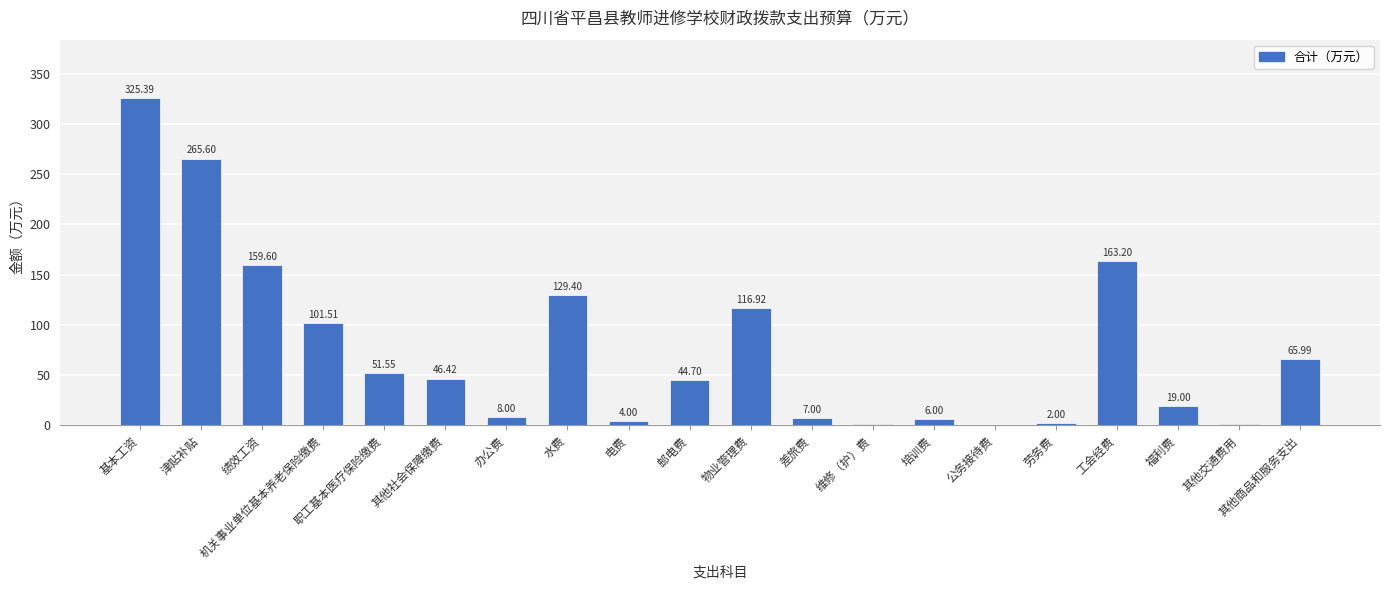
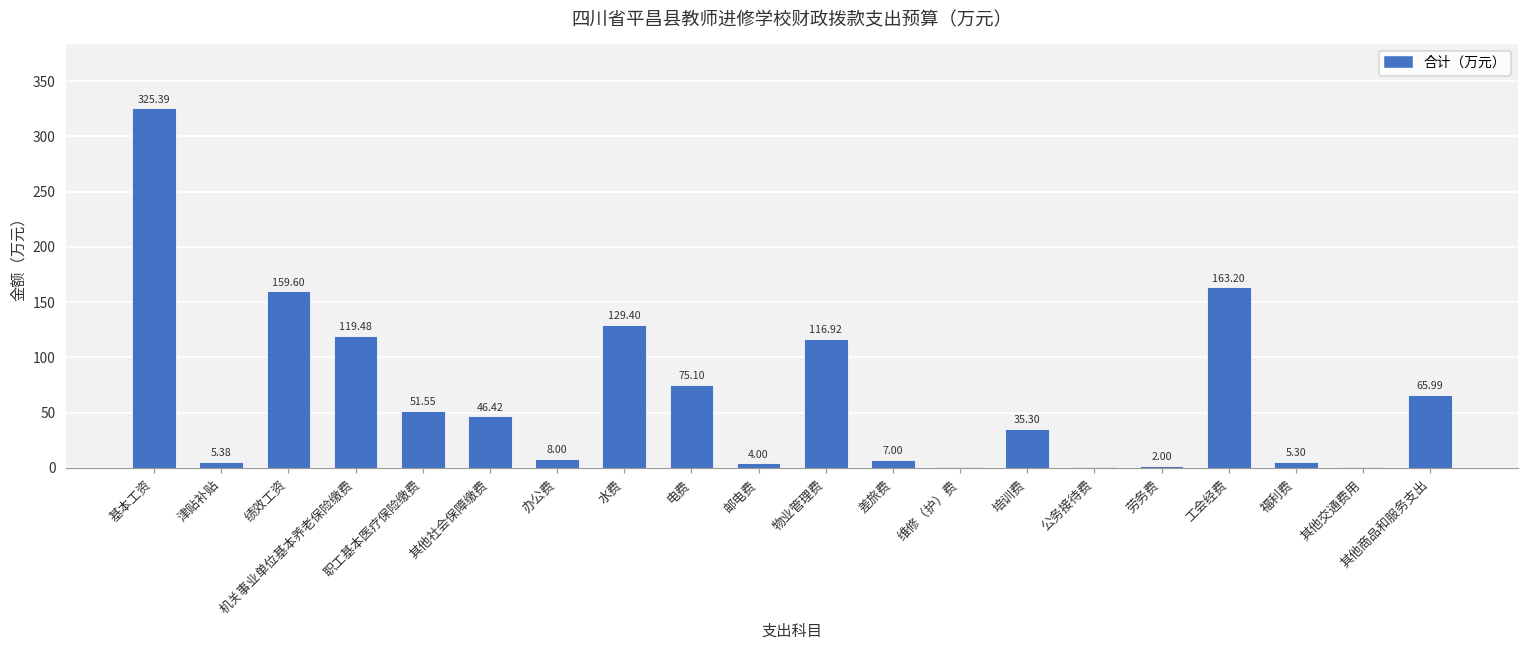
  {
    "基本工资": 325.39,
-   "津贴补贴": 265.60,
+   "津贴补贴": 5.38,
    "绩效工资": 159.60,
-   "机关事业单位基本养老保险缴费": 101.51,
+   "机关事业单位基本养老保险缴费": 119.48,
    "职工基本医疗保险缴费": 51.55,
    "其他社会保障缴费": 46.42,
    "办公费": 8.00,
    "水费": 129.40,
-   "电费": 4.00,
-   "邮电费": 44.70,
+   "电费": 75.10,
+   "邮电费": 4.00,
    "物业管理费": 116.92,
    "差旅费": 7.00,
-   "培训费": 6.00,
+   "培训费": 35.30,
    "劳务费": 2.00,
    "工会经费": 163.20,
-   "福利费": 19.00,
+   "福利费": 5.30,
    "其他商品和服务支出": 65.99
  }
